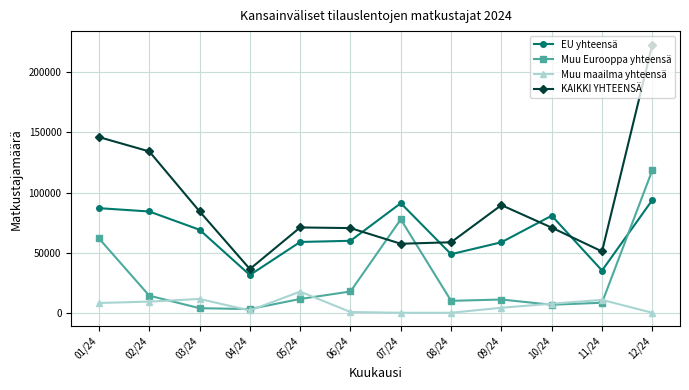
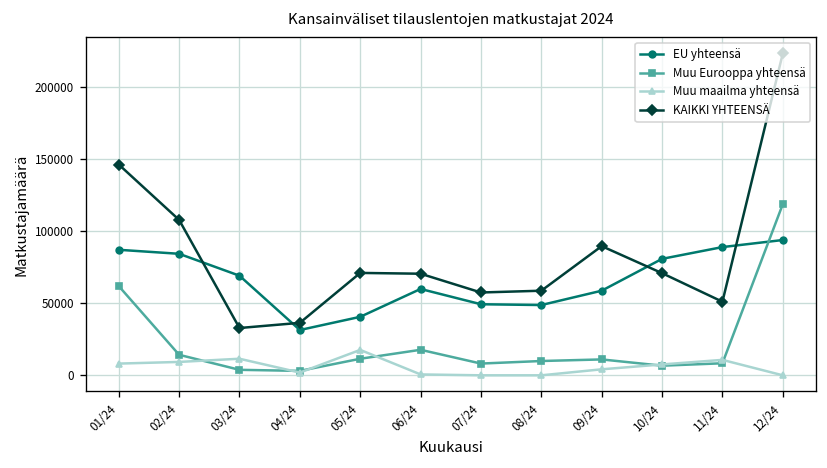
  {
    "EU yhteensä": {
      "01/24": 87000,
      "02/24": 84000,
      "03/24": 69000,
      "04/24": 31000,
-     "05/24": 59000,
+     "05/24": 41000,
      "06/24": 60000,
-     "07/24": 91000,
+     "07/24": 49000,
      "08/24": 49000,
      "09/24": 59000,
      "10/24": 81000,
-     "11/24": 35000,
+     "11/24": 89000,
      "12/24": 94000
    },
    "Muu Eurooppa yhteensä": {
      "01/24": 62000,
      "02/24": 14000,
      "03/24": 4000,
      "05/24": 11000,
      "06/24": 18000,
-     "07/24": 78000,
+     "07/24": 8000,
      "08/24": 10000,
      "09/24": 11000,
      "11/24": 8000,
      "12/24": 119000
    },
    "Muu maailma yhteensä": {
      "01/24": 8000,
      "02/24": 9000,
      "03/24": 11000,
      "05/24": 18000,
      "06/24": 1000,
      "07/24": 0,
      "08/24": 0,
      "09/24": 4000,
      "11/24": 11000,
      "12/24": 0
    },
    "KAIKKI YHTEENSÄ": {
      "01/24": 146000,
-     "02/24": 134000,
-     "03/24": 84000,
+     "02/24": 108000,
+     "03/24": 33000,
      "04/24": 36000,
      "05/24": 71000,
      "06/24": 70000,
      "07/24": 57000,
      "08/24": 59000,
      "09/24": 90000,
      "10/24": 71000,
      "11/24": 51000
    }
  }
